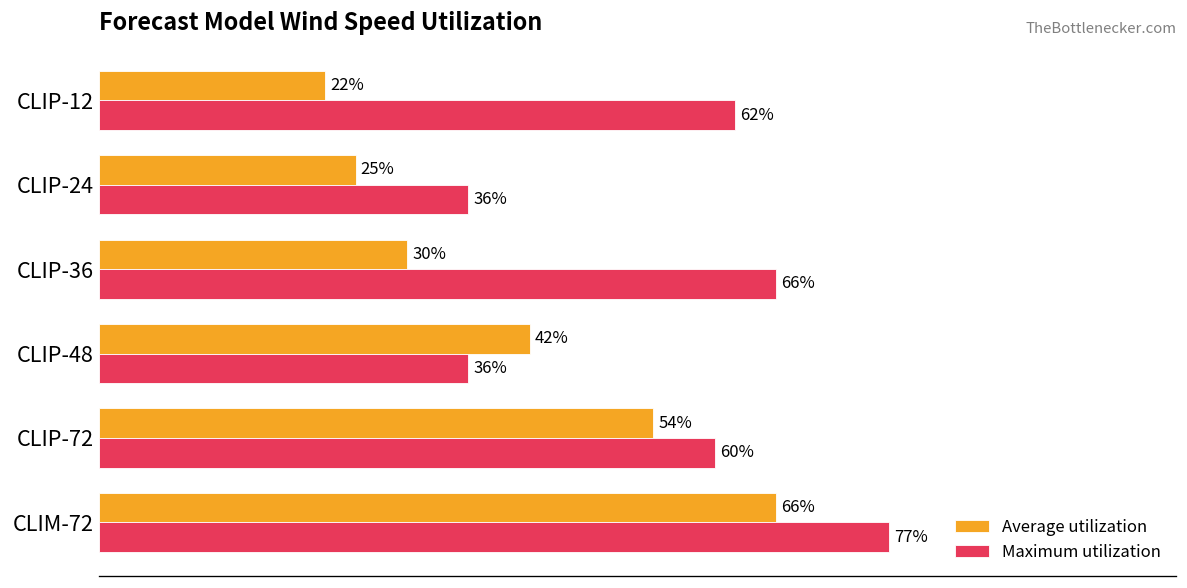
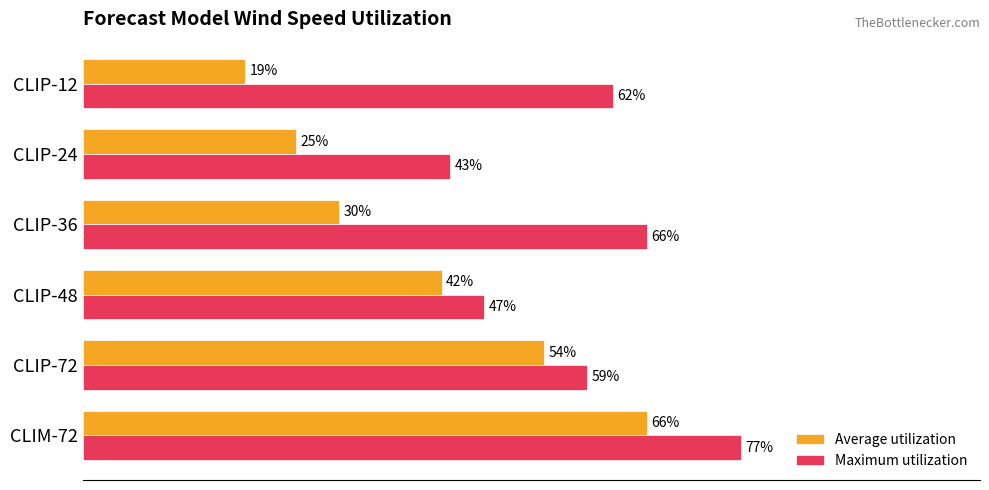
  {
    "Average utilization": {
-     "CLIP-12": "22%",
+     "CLIP-12": "19%",
      "CLIP-24": "25%",
      "CLIP-36": "30%",
      "CLIP-48": "42%",
      "CLIP-72": "54%",
      "CLIM-72": "66%"
    },
    "Maximum utilization": {
      "CLIP-12": "62%",
-     "CLIP-24": "36%",
+     "CLIP-24": "43%",
      "CLIP-36": "66%",
-     "CLIP-48": "36%",
-     "CLIP-72": "60%",
+     "CLIP-48": "47%",
+     "CLIP-72": "59%",
      "CLIM-72": "77%"
    }
  }
